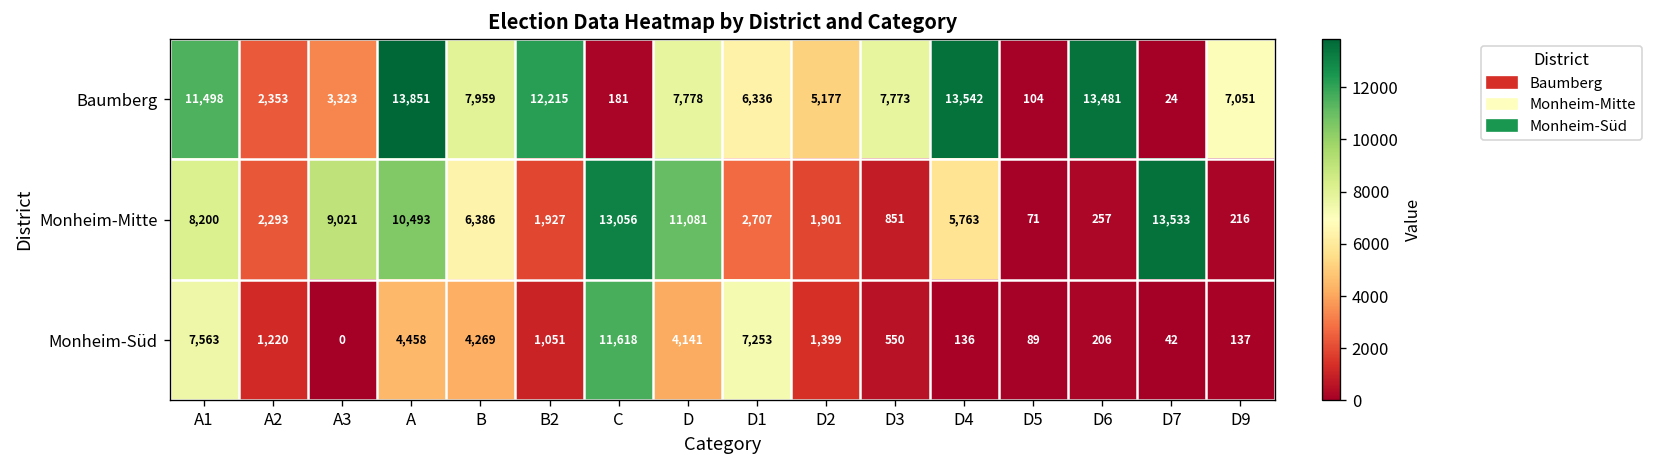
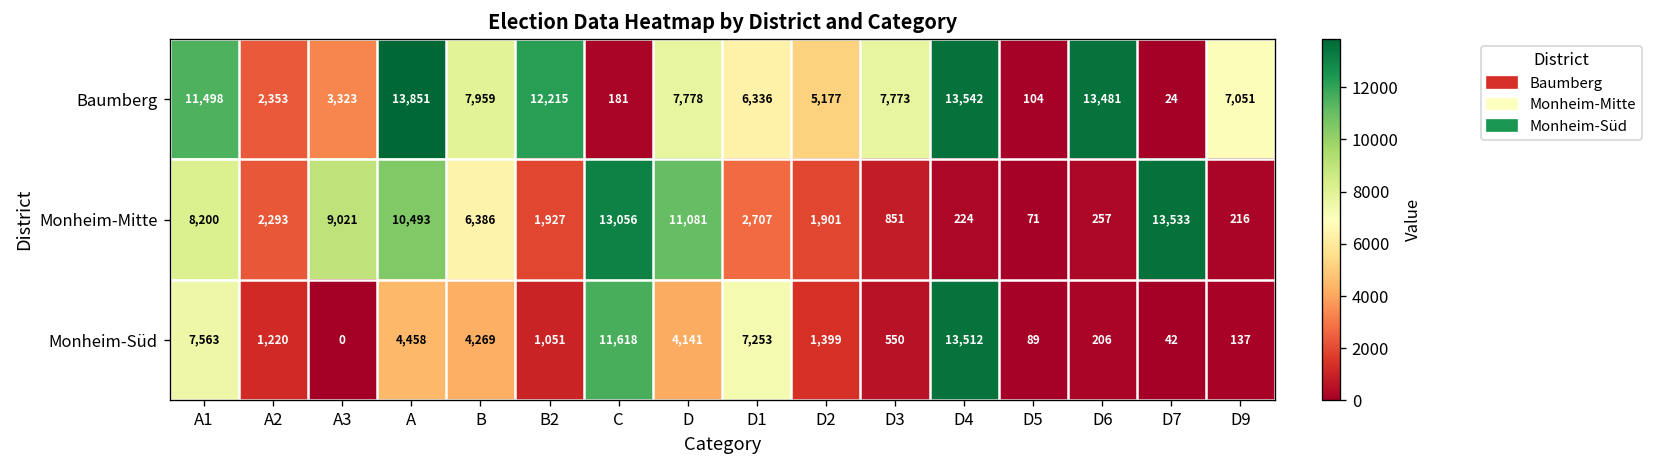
  {
    "Baumberg": {
      "A1": "11,498",
      "A2": "2,353",
      "A3": "3,323",
      "A": "13,851",
      "B": "7,959",
      "B2": "12,215",
      "C": "181",
      "D": "7,778",
      "D1": "6,336",
      "D2": "5,177",
      "D3": "7,773",
      "D4": "13,542",
      "D5": "104",
      "D6": "13,481",
      "D7": "24",
      "D9": "7,051"
    },
    "Monheim-Mitte": {
      "A1": "8,200",
      "A2": "2,293",
      "A3": "9,021",
      "A": "10,493",
      "B": "6,386",
      "B2": "1,927",
      "C": "13,056",
      "D": "11,081",
      "D1": "2,707",
      "D2": "1,901",
      "D3": "851",
-     "D4": "5,763",
+     "D4": "224",
      "D5": "71",
      "D6": "257",
      "D7": "13,533",
      "D9": "216"
    },
    "Monheim-Süd": {
      "A1": "7,563",
      "A2": "1,220",
      "A3": "0",
      "A": "4,458",
      "B": "4,269",
      "B2": "1,051",
      "C": "11,618",
      "D": "4,141",
      "D1": "7,253",
      "D2": "1,399",
      "D3": "550",
-     "D4": "136",
+     "D4": "13,512",
      "D5": "89",
      "D6": "206",
      "D7": "42",
      "D9": "137"
    }
  }
